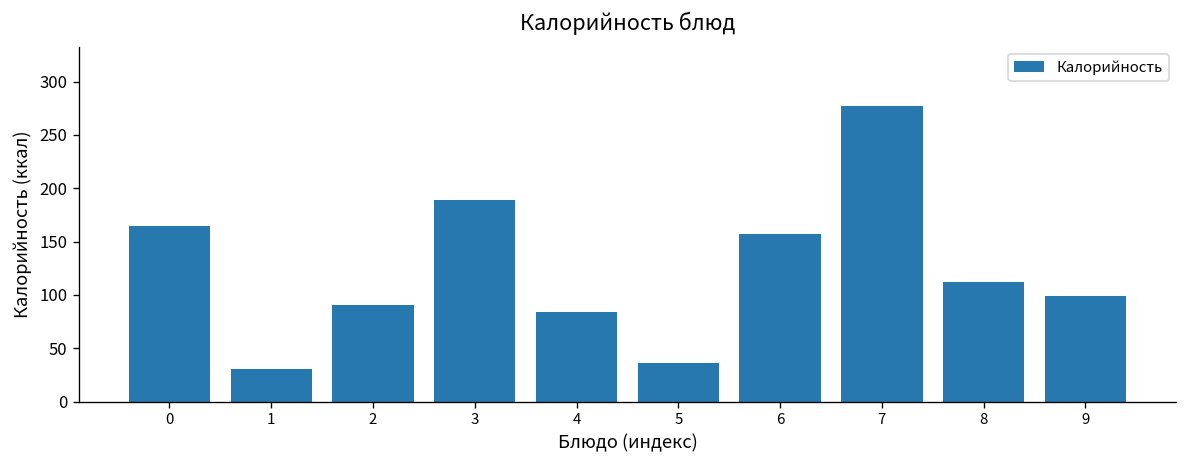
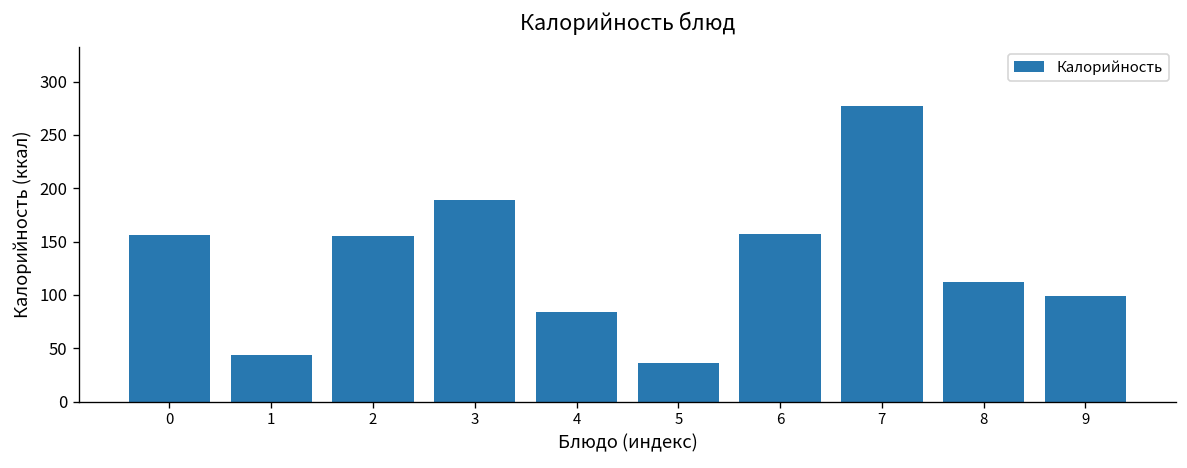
  {
-   "0": 170,
-   "1": 30,
-   "2": 90,
+   "0": 160,
+   "1": 40,
+   "2": 160,
    "3": 190,
    "4": 80,
    "5": 40,
    "6": 160,
    "7": 280,
    "8": 110,
    "9": 100
  }
